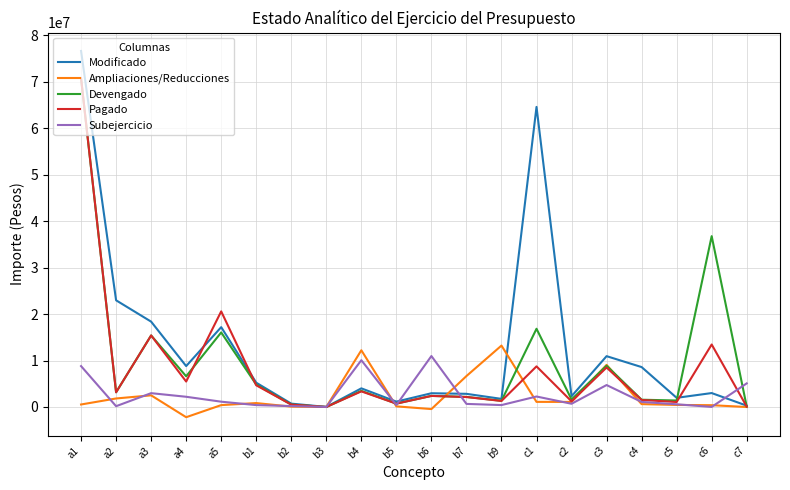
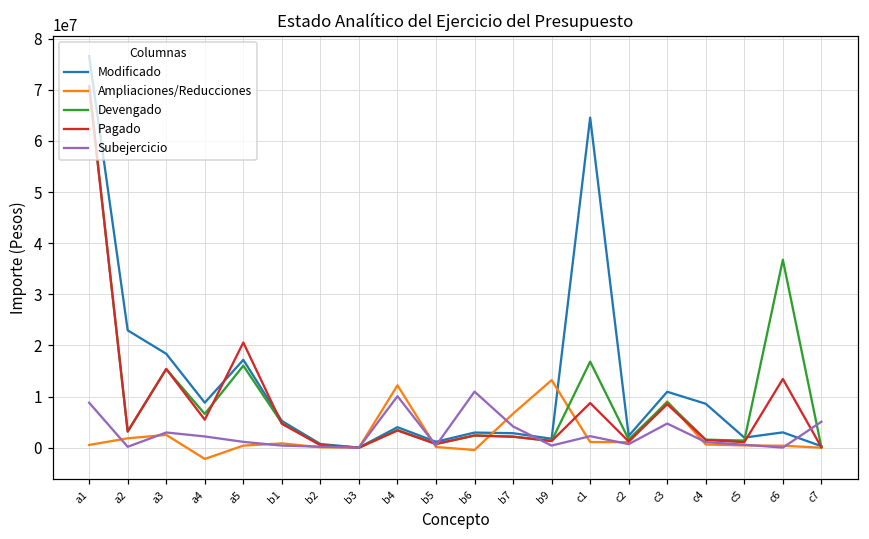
  {
    "Modificado": {
      "a2": 23000000,
      "a3": 18000000,
      "a4": 9000000,
      "a5": 17000000,
      "b6": 3000000,
      "b7": 3000000,
      "c1": 65000000,
      "c2": 2000000,
      "c3": 11000000,
      "c4": 9000000,
      "c5": 2000000,
      "c6": 3000000
    },
    "Ampliaciones/Reducciones": {
      "a1": 1000000,
      "a2": 2000000,
      "a4": -2000000,
      "a5": 0,
      "b4": 12000000,
      "b6": 0,
      "b7": 7000000,
      "b9": 13000000,
      "c1": 1000000
    },
    "Devengado": {
      "a4": 7000000,
      "a5": 16000000,
      "c1": 17000000,
      "c6": 37000000
    },
    "Pagado": {
      "a4": 5000000,
      "a5": 21000000,
      "c1": 9000000,
      "c6": 13000000
    },
    "Subejercicio": {
      "a1": 9000000,
      "a2": 0,
      "a4": 2000000,
      "a5": 1000000,
      "b4": 10000000,
      "b6": 11000000,
-     "b7": 1000000,
+     "b7": 4000000,
      "b9": 0,
      "c1": 2000000,
      "c3": 5000000,
      "c7": 5000000
    }
  }
